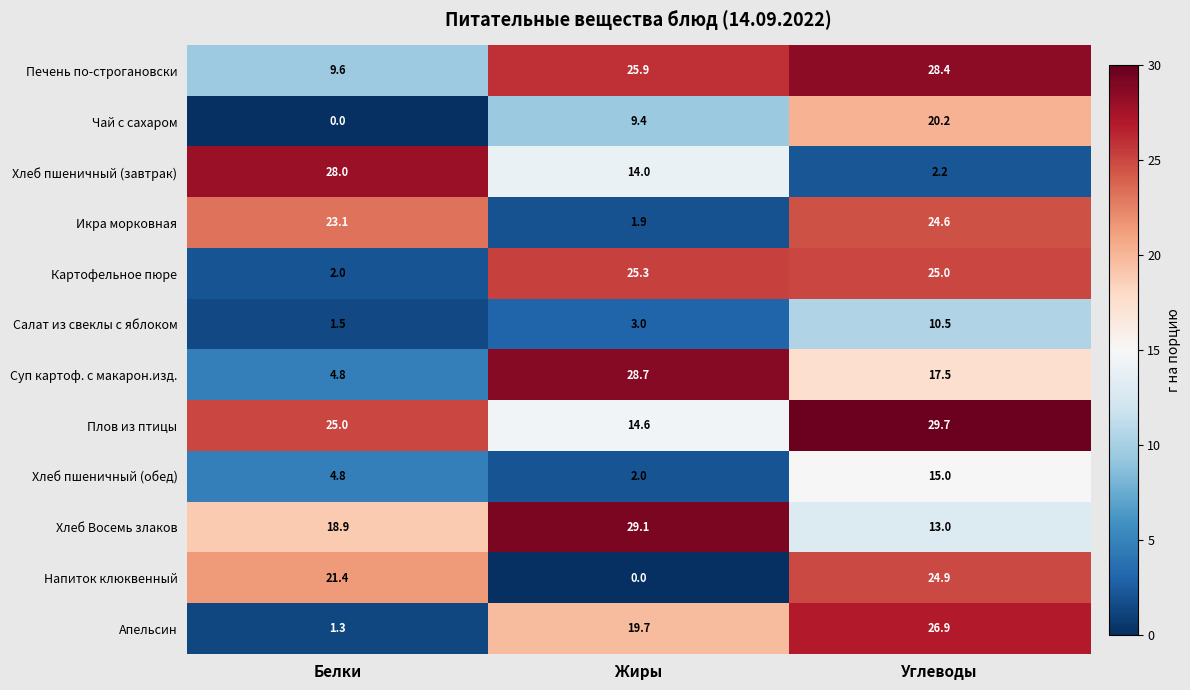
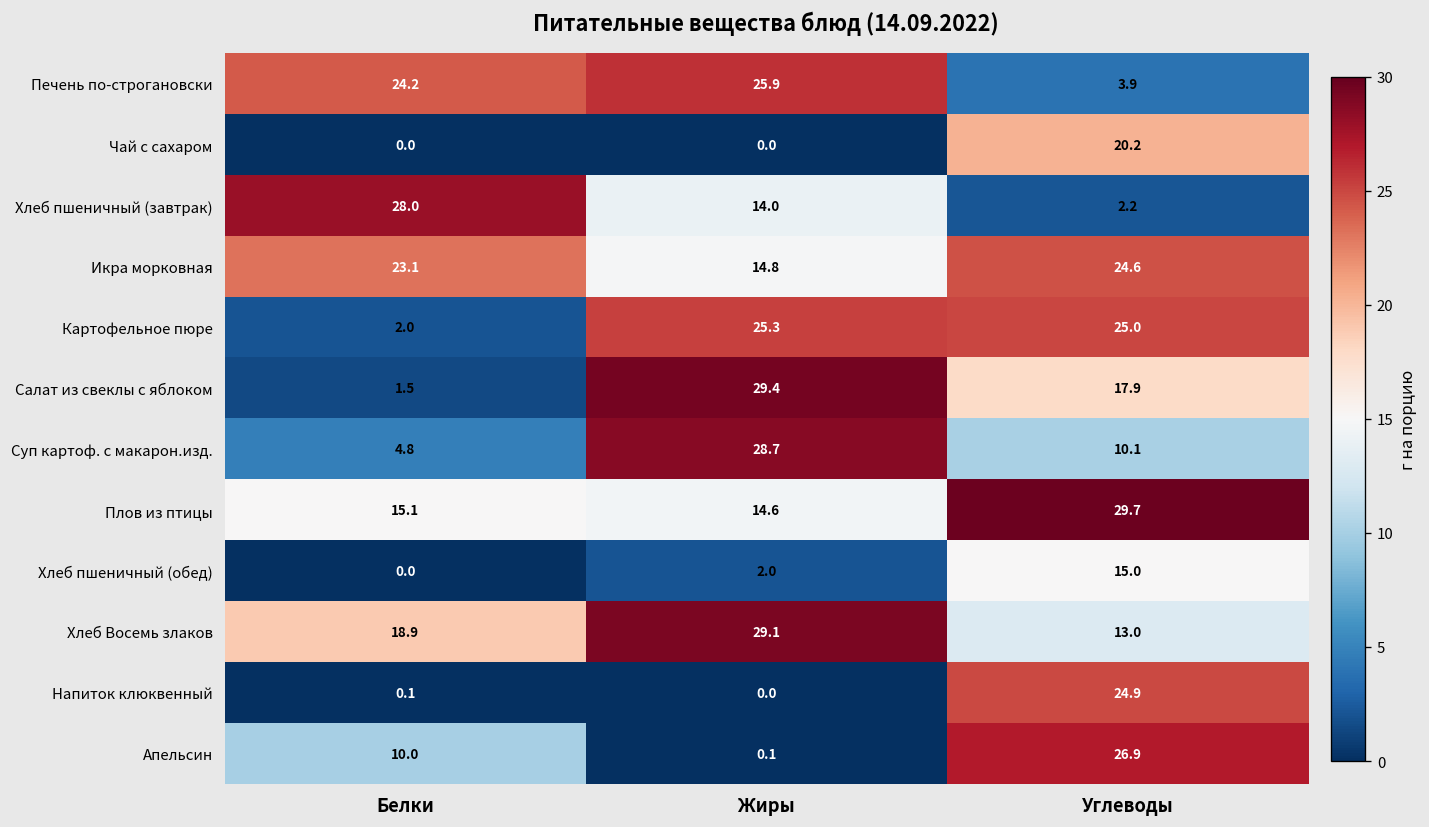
  {
    "Печень по-строгановски": {
-     "Белки": 9.6,
+     "Белки": 24.2,
      "Жиры": 25.9,
-     "Углеводы": 28.4
+     "Углеводы": 3.9
    },
    "Чай с сахаром": {
      "Белки": 0.0,
-     "Жиры": 9.4,
+     "Жиры": 0.0,
      "Углеводы": 20.2
    },
    "Хлеб пшеничный (завтрак)": {
      "Белки": 28.0,
      "Жиры": 14.0,
      "Углеводы": 2.2
    },
    "Икра морковная": {
      "Белки": 23.1,
-     "Жиры": 1.9,
+     "Жиры": 14.8,
      "Углеводы": 24.6
    },
    "Картофельное пюре": {
      "Белки": 2.0,
      "Жиры": 25.3,
      "Углеводы": 25.0
    },
    "Салат из свеклы с яблоком": {
      "Белки": 1.5,
-     "Жиры": 3.0,
-     "Углеводы": 10.5
+     "Жиры": 29.4,
+     "Углеводы": 17.9
    },
    "Суп картоф. с макарон.изд.": {
      "Белки": 4.8,
      "Жиры": 28.7,
-     "Углеводы": 17.5
+     "Углеводы": 10.1
    },
    "Плов из птицы": {
-     "Белки": 25.0,
+     "Белки": 15.1,
      "Жиры": 14.6,
      "Углеводы": 29.7
    },
    "Хлеб пшеничный (обед)": {
-     "Белки": 4.8,
+     "Белки": 0.0,
      "Жиры": 2.0,
      "Углеводы": 15.0
    },
    "Хлеб Восемь злаков": {
      "Белки": 18.9,
      "Жиры": 29.1,
      "Углеводы": 13.0
    },
    "Напиток клюквенный": {
-     "Белки": 21.4,
+     "Белки": 0.1,
      "Жиры": 0.0,
      "Углеводы": 24.9
    },
    "Апельсин": {
-     "Белки": 1.3,
-     "Жиры": 19.7,
+     "Белки": 10.0,
+     "Жиры": 0.1,
      "Углеводы": 26.9
    }
  }
